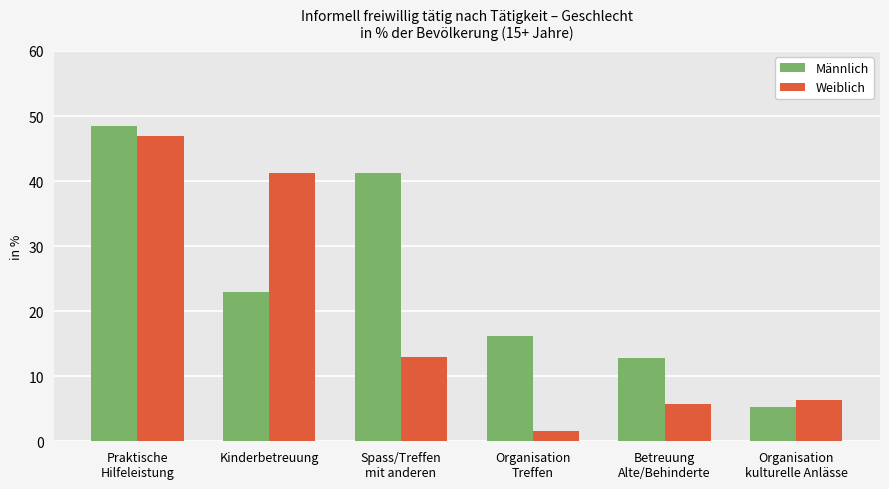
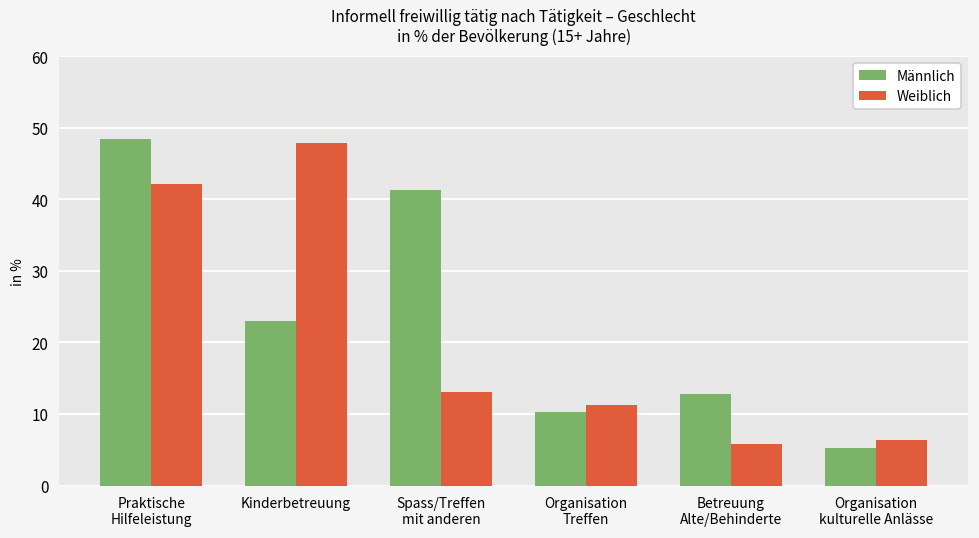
  {
    "Männlich": {
      "Praktische Hilfeleistung": 48,
      "Kinderbetreuung": 23,
      "Spass/Treffen mit anderen": 41,
-     "Organisation Treffen": 16,
+     "Organisation Treffen": 10,
      "Betreuung Alte/Behinderte": 13,
      "Organisation kulturelle Anlässe": 5
    },
    "Weiblich": {
-     "Praktische Hilfeleistung": 47,
-     "Kinderbetreuung": 41,
+     "Praktische Hilfeleistung": 42,
+     "Kinderbetreuung": 48,
      "Spass/Treffen mit anderen": 13,
-     "Organisation Treffen": 2,
+     "Organisation Treffen": 11,
      "Betreuung Alte/Behinderte": 6,
      "Organisation kulturelle Anlässe": 6
    }
  }
